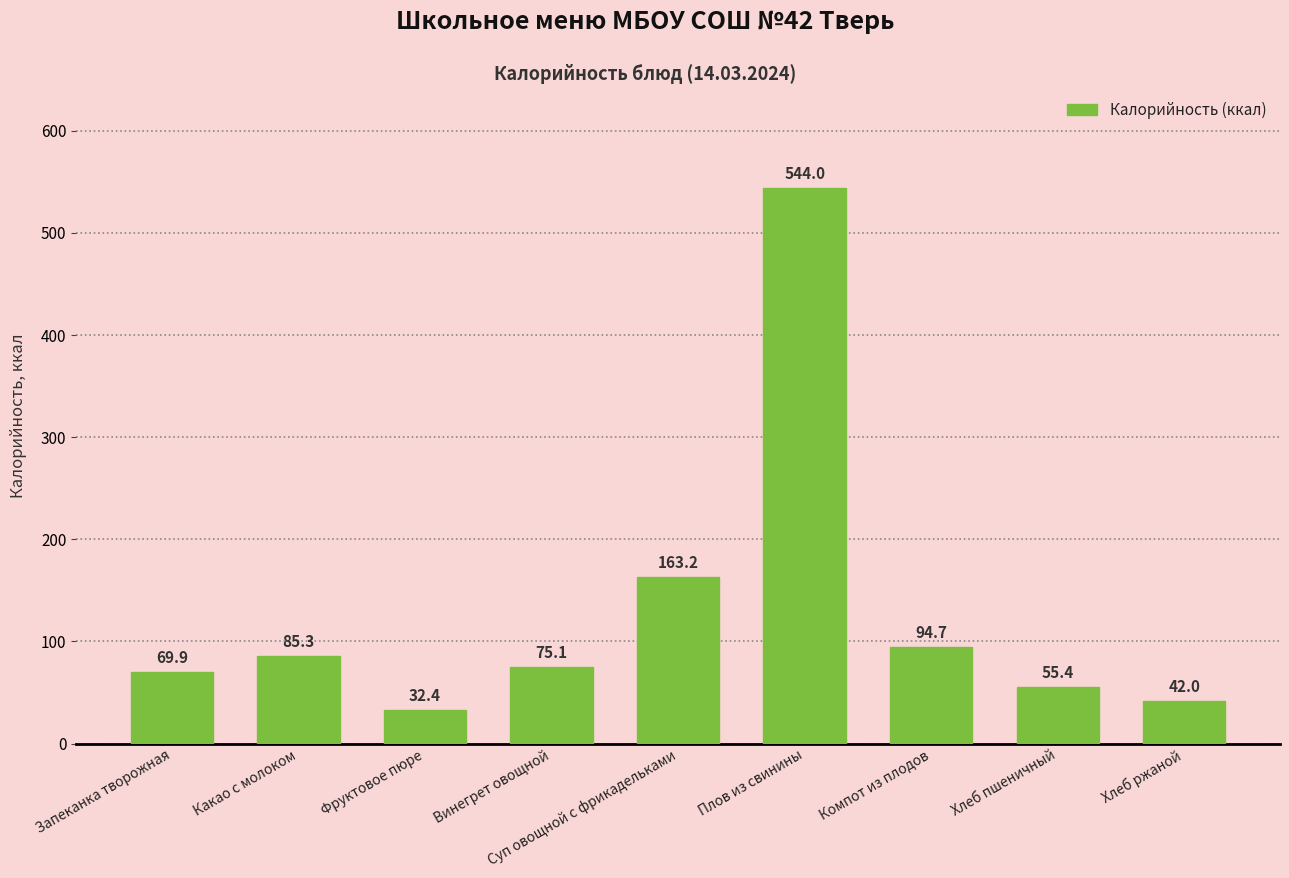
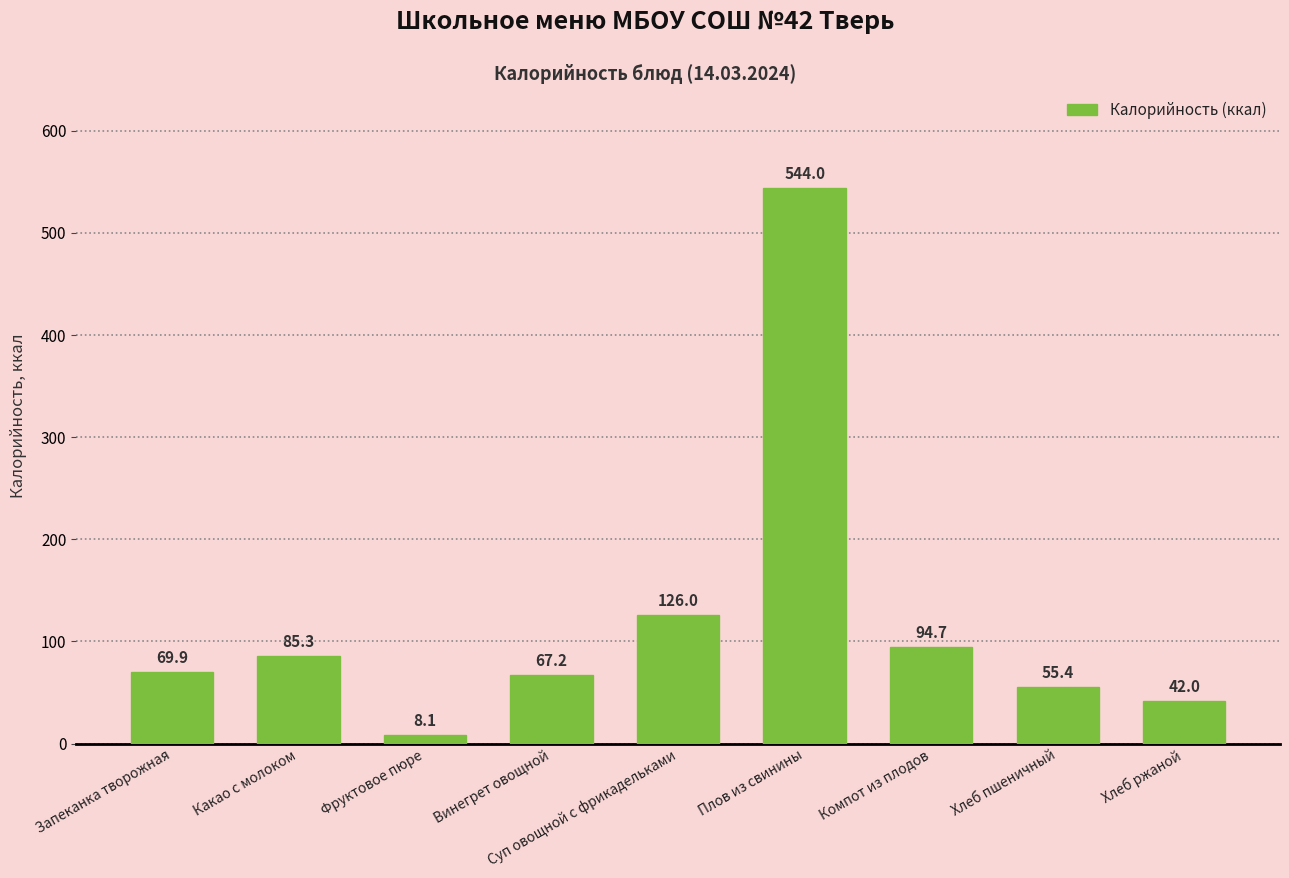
  {
    "Запеканка творожная": 69.9,
    "Какао с молоком": 85.3,
-   "Фруктовое пюре": 32.4,
-   "Винегрет овощной": 75.1,
-   "Суп овощной с фрикадельками": 163.2,
+   "Фруктовое пюре": 8.1,
+   "Винегрет овощной": 67.2,
+   "Суп овощной с фрикадельками": 126.0,
    "Плов из свинины": 544.0,
    "Компот из плодов": 94.7,
    "Хлеб пшеничный": 55.4,
    "Хлеб ржаной": 42.0
  }
